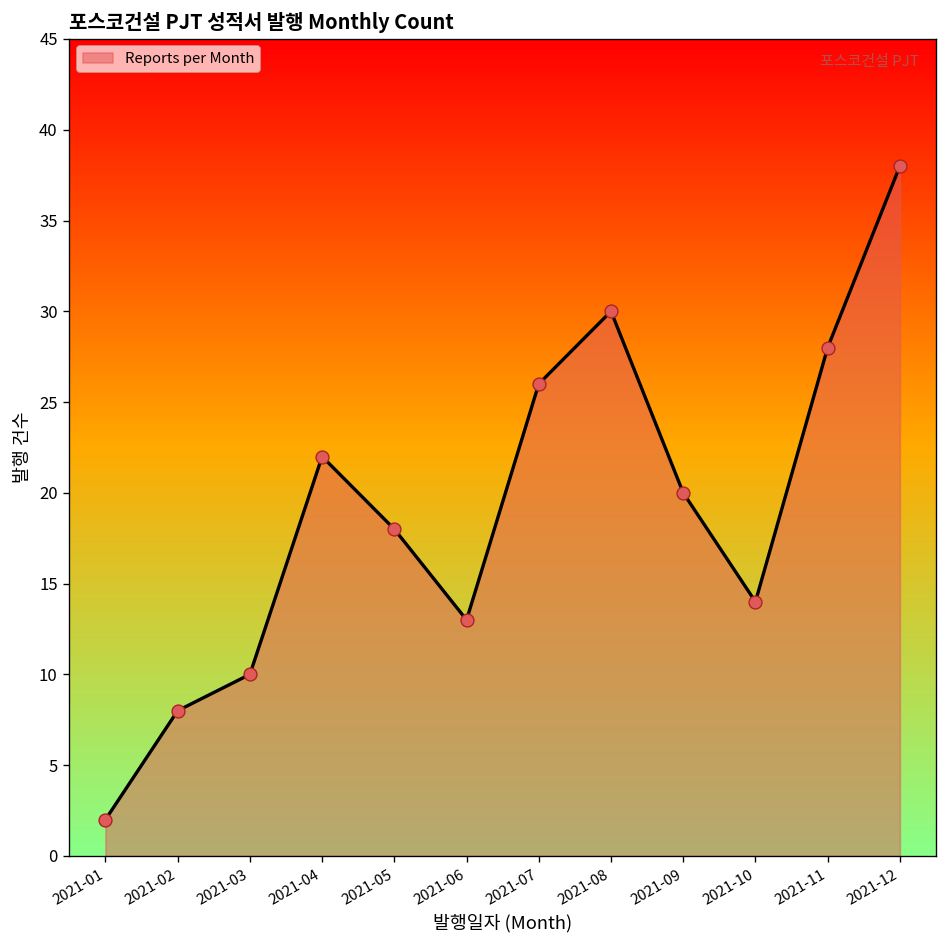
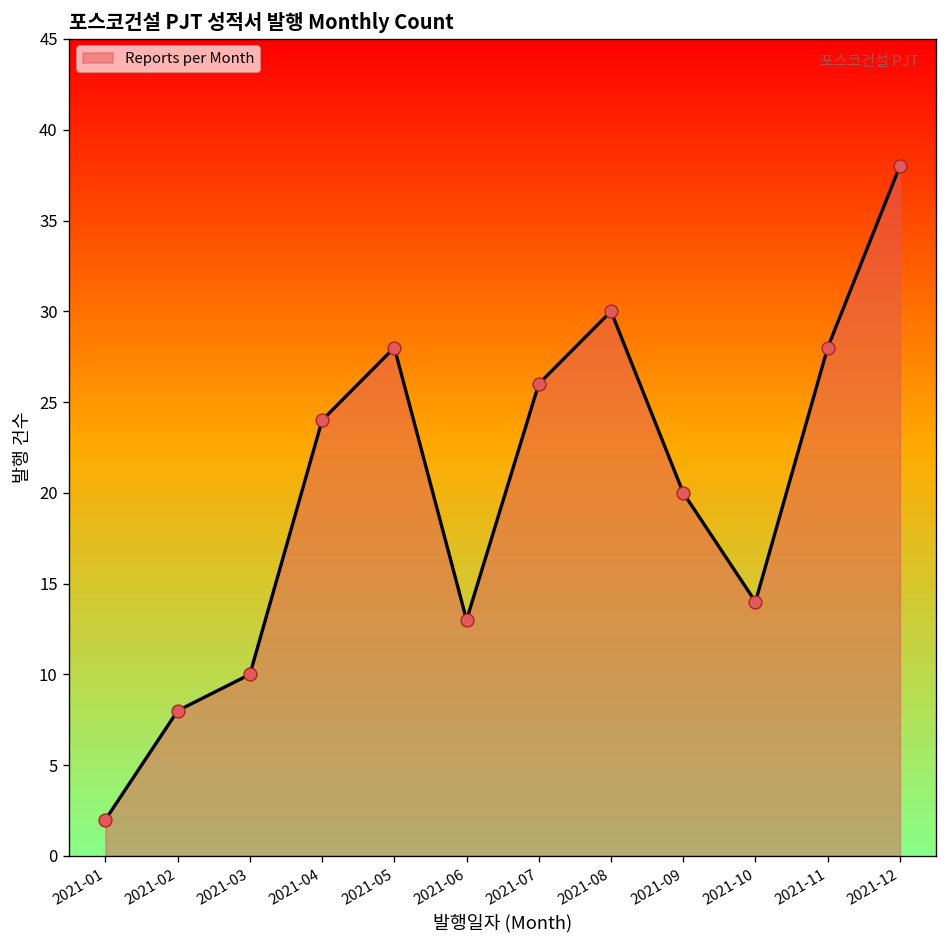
  {
    "2021-01": 2,
    "2021-02": 8,
    "2021-03": 10,
-   "2021-04": 22,
-   "2021-05": 18,
+   "2021-04": 24,
+   "2021-05": 28,
    "2021-06": 13,
    "2021-07": 26,
    "2021-08": 30,
    "2021-09": 20,
    "2021-10": 14,
    "2021-11": 28,
    "2021-12": 38
  }
